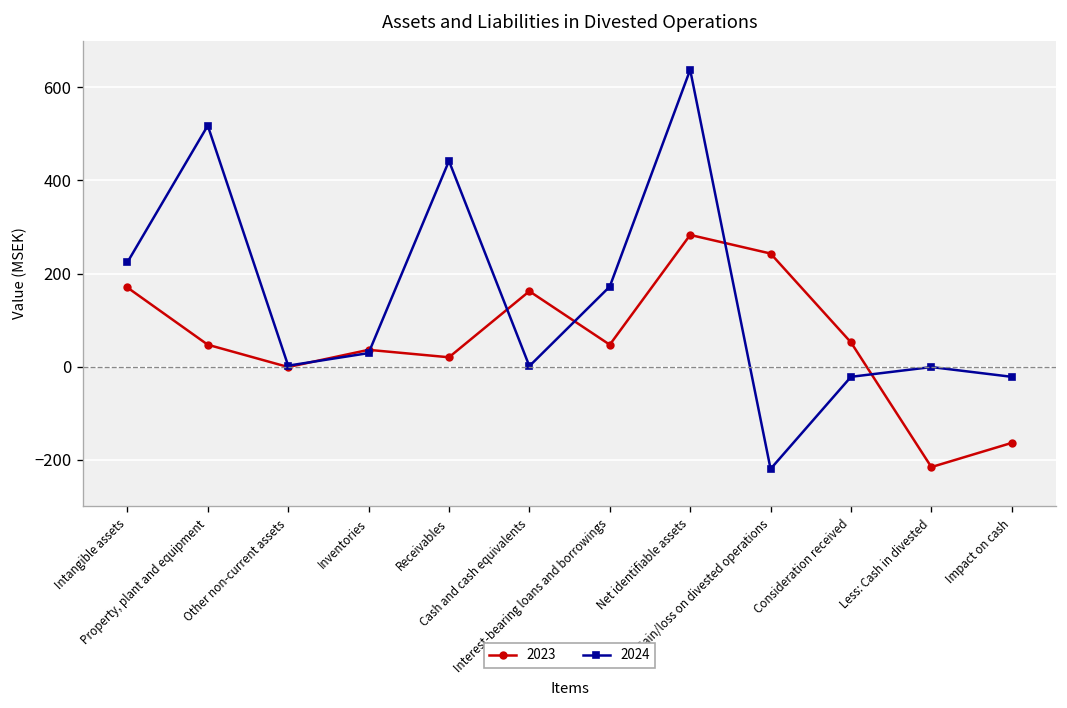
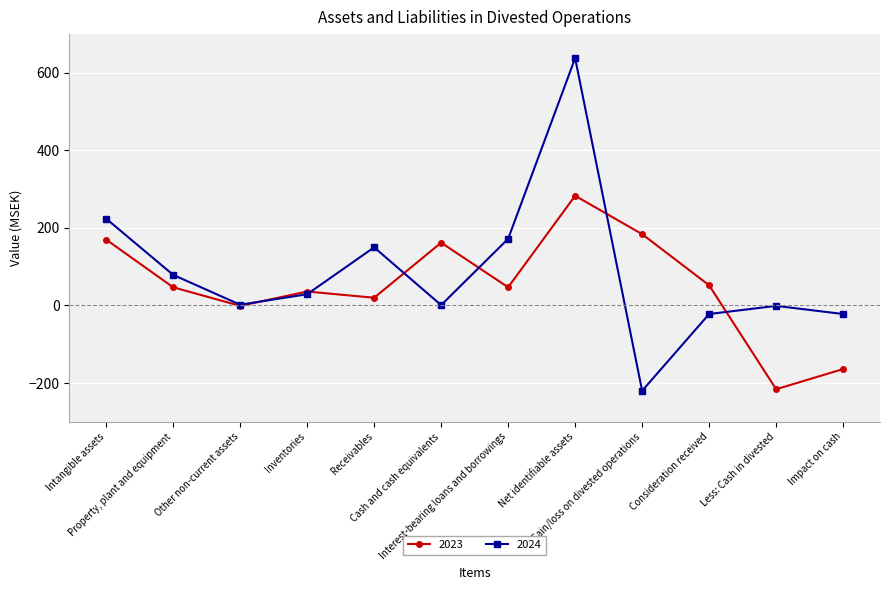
  {
    "2023": {
      "Intangible assets": 170,
      "Property, plant and equipment": 50,
      "Inventories": 40,
      "Receivables": 20,
      "Cash and cash equivalents": 160,
      "Interest-bearing loans and borrowings": 50,
      "Net identifiable assets": 280,
-     "Gain/loss on divested operations": 240,
+     "Gain/loss on divested operations": 180,
      "Consideration received": 50,
      "Less: Cash in divested": -220,
      "Impact on cash": -160
    },
    "2024": {
      "Intangible assets": 220,
-     "Property, plant and equipment": 520,
+     "Property, plant and equipment": 80,
      "Inventories": 30,
-     "Receivables": 440,
+     "Receivables": 150,
      "Cash and cash equivalents": 0,
      "Interest-bearing loans and borrowings": 170,
      "Net identifiable assets": 640,
      "Gain/loss on divested operations": -220,
      "Consideration received": -20,
      "Less: Cash in divested": 0,
      "Impact on cash": -20
    }
  }
